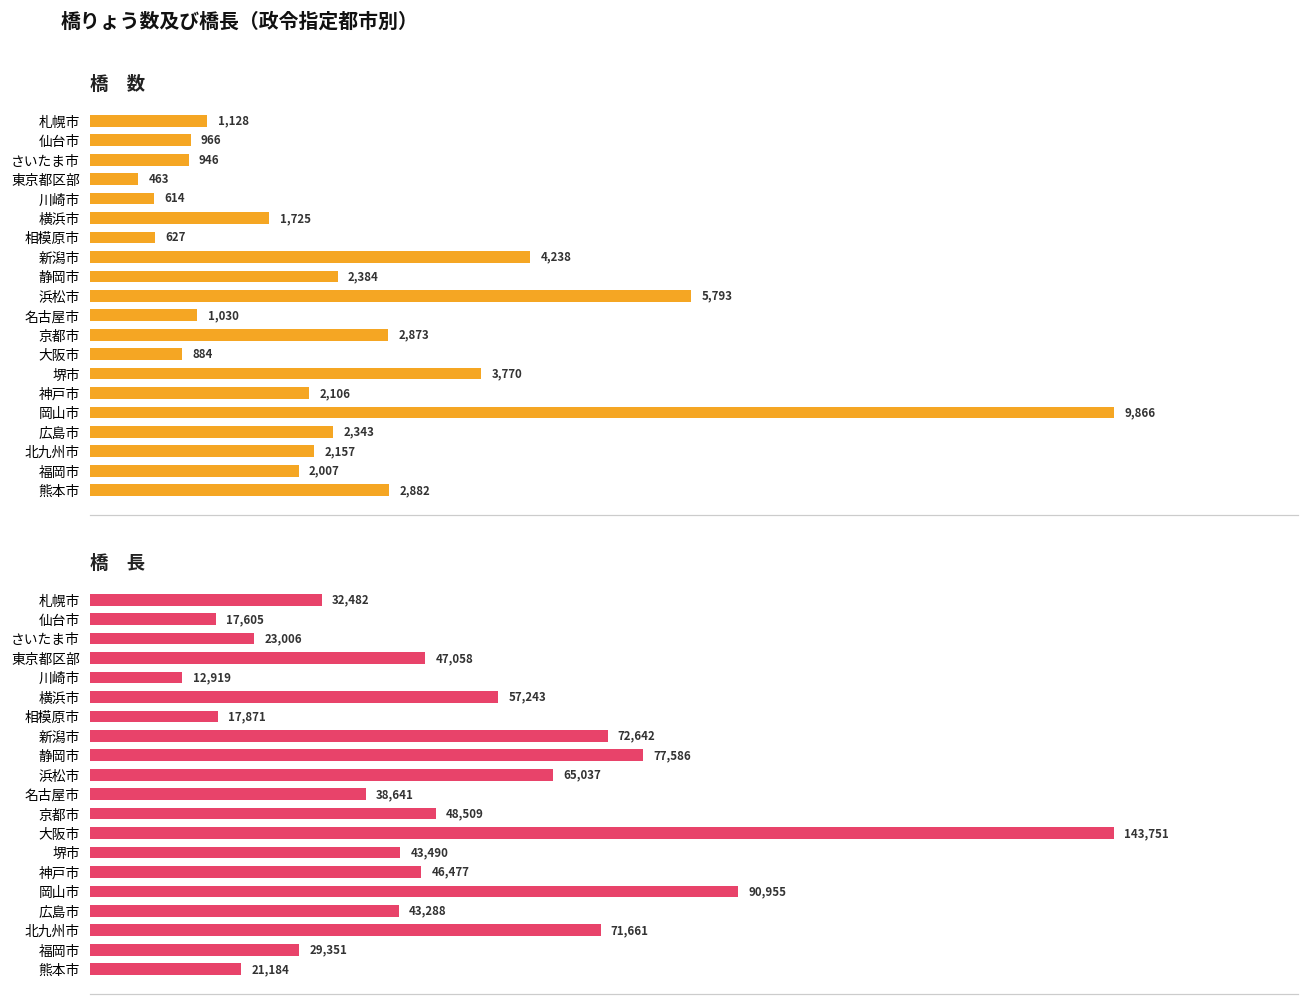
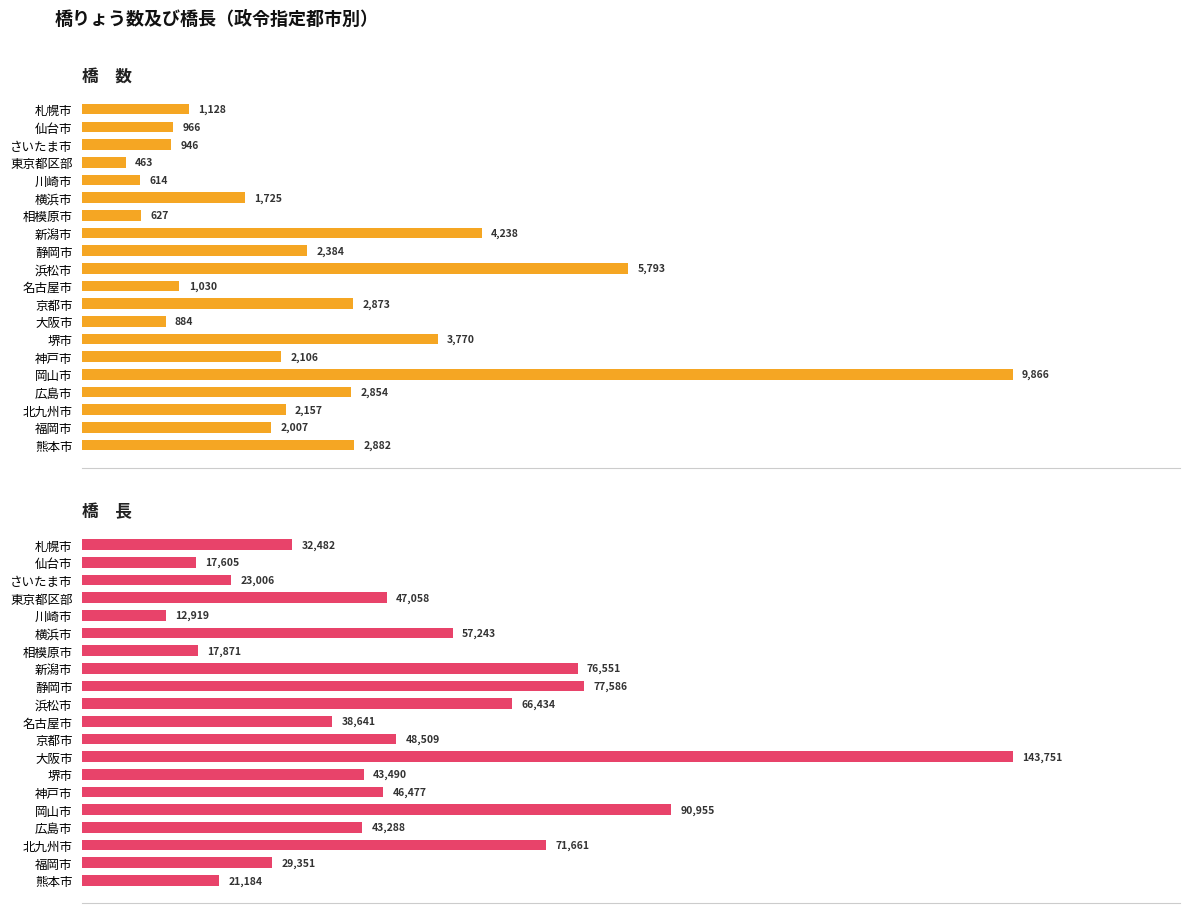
  {
    "橋 数": {
      "札幌市": "1,128",
      "仙台市": "966",
      "さいたま市": "946",
      "東京都区部": "463",
      "川崎市": "614",
      "横浜市": "1,725",
      "相模原市": "627",
      "新潟市": "4,238",
      "静岡市": "2,384",
      "浜松市": "5,793",
      "名古屋市": "1,030",
      "京都市": "2,873",
      "大阪市": "884",
      "堺市": "3,770",
      "神戸市": "2,106",
      "岡山市": "9,866",
-     "広島市": "2,343",
+     "広島市": "2,854",
      "北九州市": "2,157",
      "福岡市": "2,007",
      "熊本市": "2,882"
    },
    "橋 長": {
      "札幌市": "32,482",
      "仙台市": "17,605",
      "さいたま市": "23,006",
      "東京都区部": "47,058",
      "川崎市": "12,919",
      "横浜市": "57,243",
      "相模原市": "17,871",
-     "新潟市": "72,642",
+     "新潟市": "76,551",
      "静岡市": "77,586",
-     "浜松市": "65,037",
+     "浜松市": "66,434",
      "名古屋市": "38,641",
      "京都市": "48,509",
      "大阪市": "143,751",
      "堺市": "43,490",
      "神戸市": "46,477",
      "岡山市": "90,955",
      "広島市": "43,288",
      "北九州市": "71,661",
      "福岡市": "29,351",
      "熊本市": "21,184"
    }
  }
